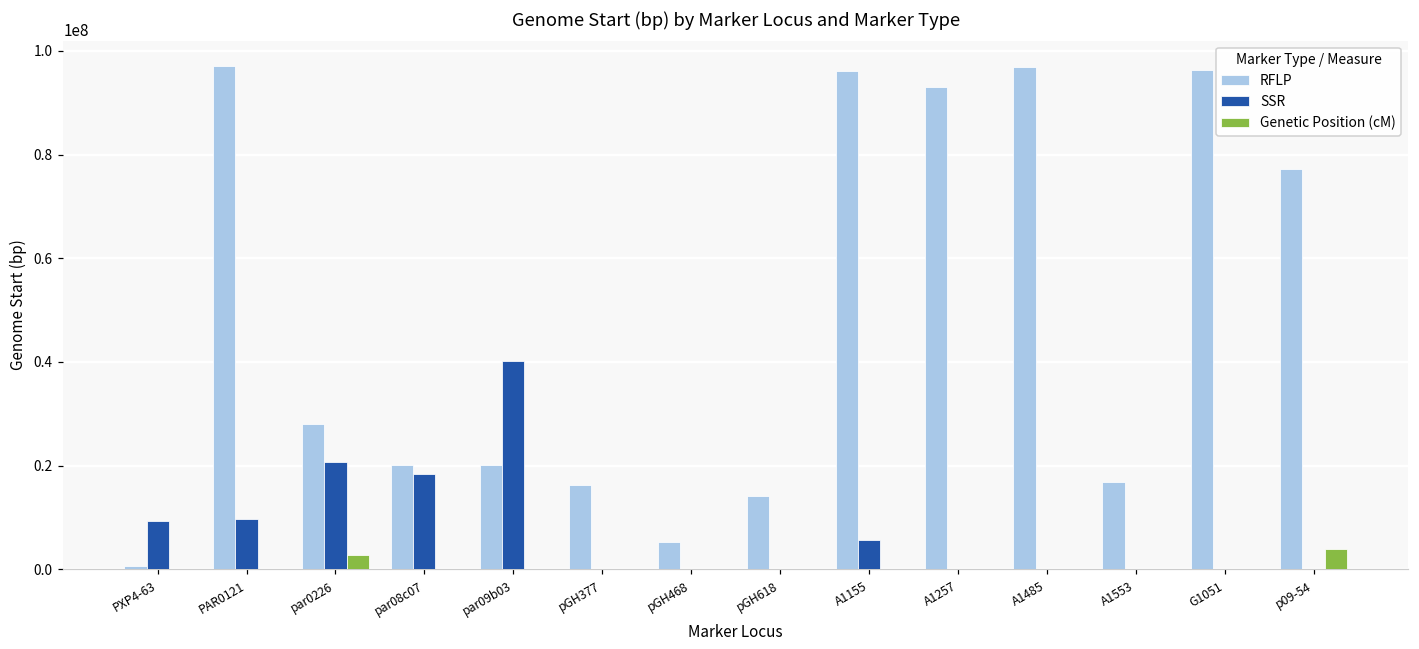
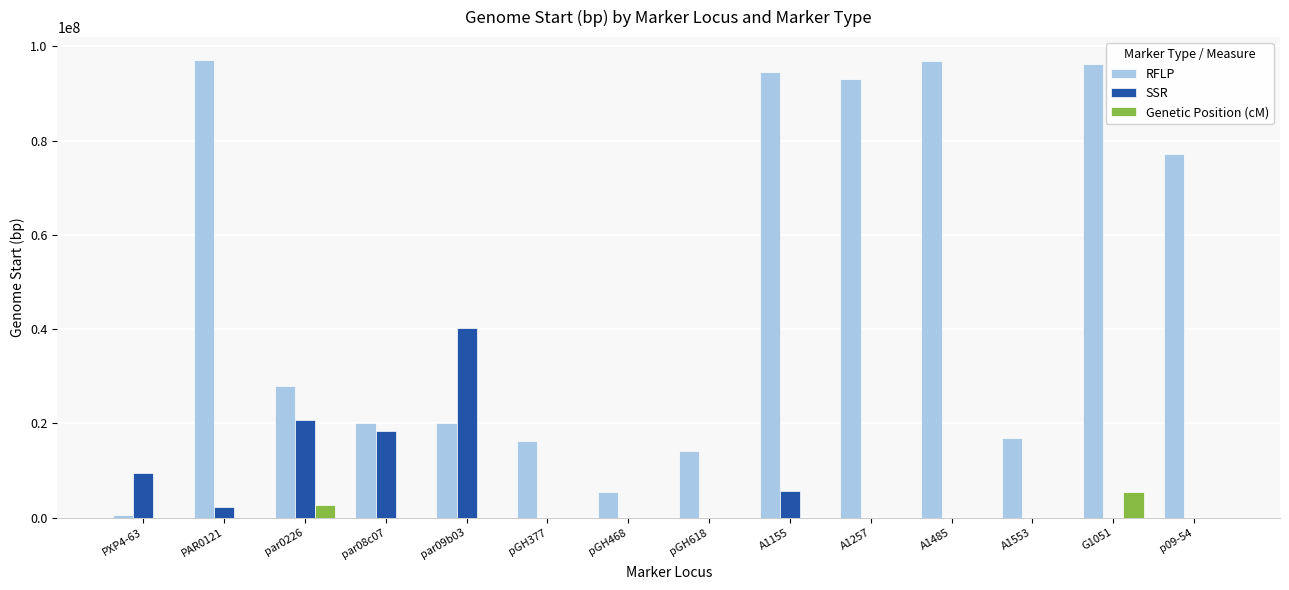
  {
    "RFLP": {
      "PXP4-63": 1000000,
      "PAR0121": 97000000,
      "par0226": 28000000,
      "par08c07": 20000000,
      "par09b03": 20000000,
      "pGH377": 16000000,
      "pGH468": 5000000,
      "pGH618": 14000000,
-     "A1155": 96000000,
+     "A1155": 94000000,
      "A1257": 93000000,
      "A1485": 97000000,
      "A1553": 17000000,
      "G1051": 96000000,
      "p09-54": 77000000
    },
    "SSR": {
      "PXP4-63": 9000000,
-     "PAR0121": 10000000,
+     "PAR0121": 2000000,
      "par0226": 21000000,
      "par08c07": 18000000,
      "par09b03": 40000000,
      "pGH377": 0,
      "pGH468": 0,
      "pGH618": 0,
      "A1155": 6000000,
      "A1257": 0,
      "A1485": 0,
      "A1553": 0,
      "G1051": 0,
      "p09-54": 0
    },
    "Genetic Position (cM)": {
      "par0226": 3000000,
-     "G1051": 0,
-     "p09-54": 4000000
+     "G1051": 5000000,
+     "p09-54": 0
    }
  }
